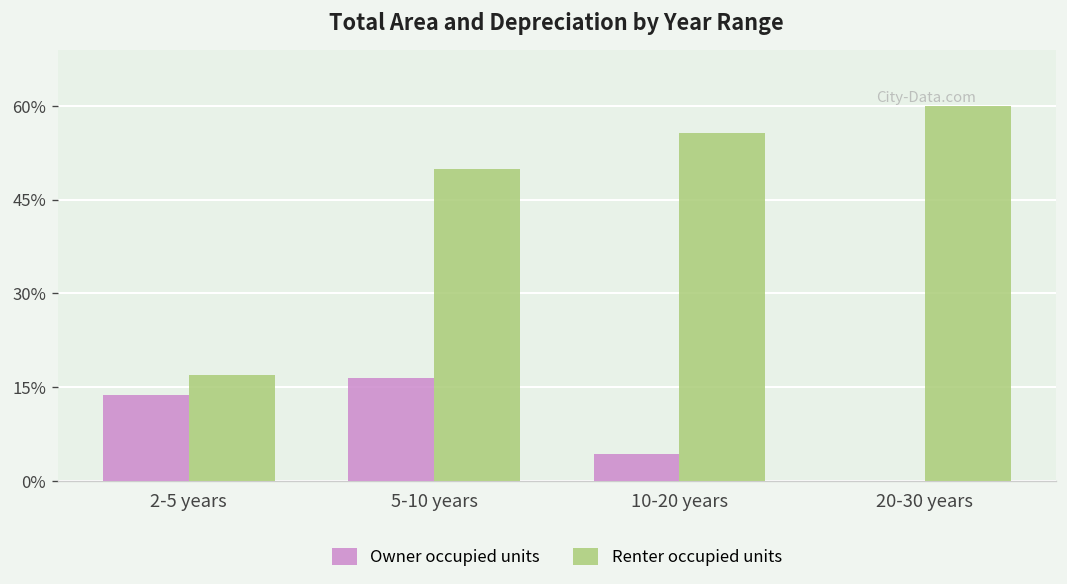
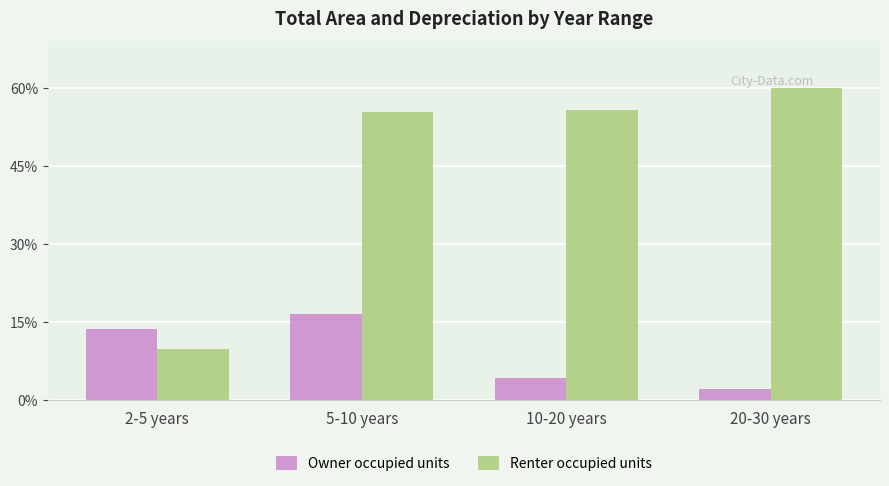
  {
    "Owner occupied units": {
      "2-5 years": "14%",
      "5-10 years": "17%",
      "10-20 years": "4%",
-     "20-30 years": "0%"
+     "20-30 years": "2%"
    },
    "Renter occupied units": {
-     "2-5 years": "17%",
-     "5-10 years": "50%",
+     "2-5 years": "10%",
+     "5-10 years": "55%",
      "10-20 years": "56%",
      "20-30 years": "60%"
    }
  }
